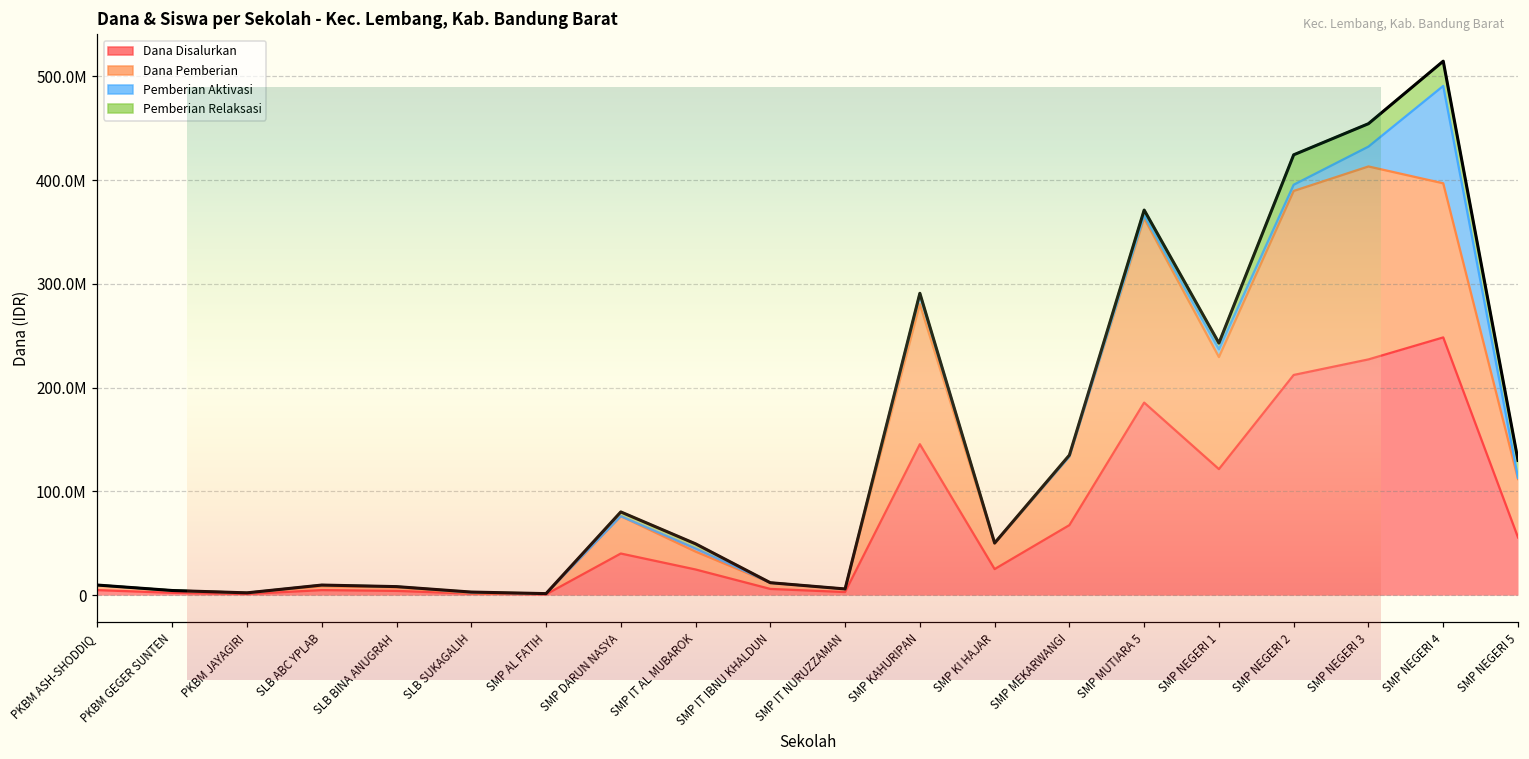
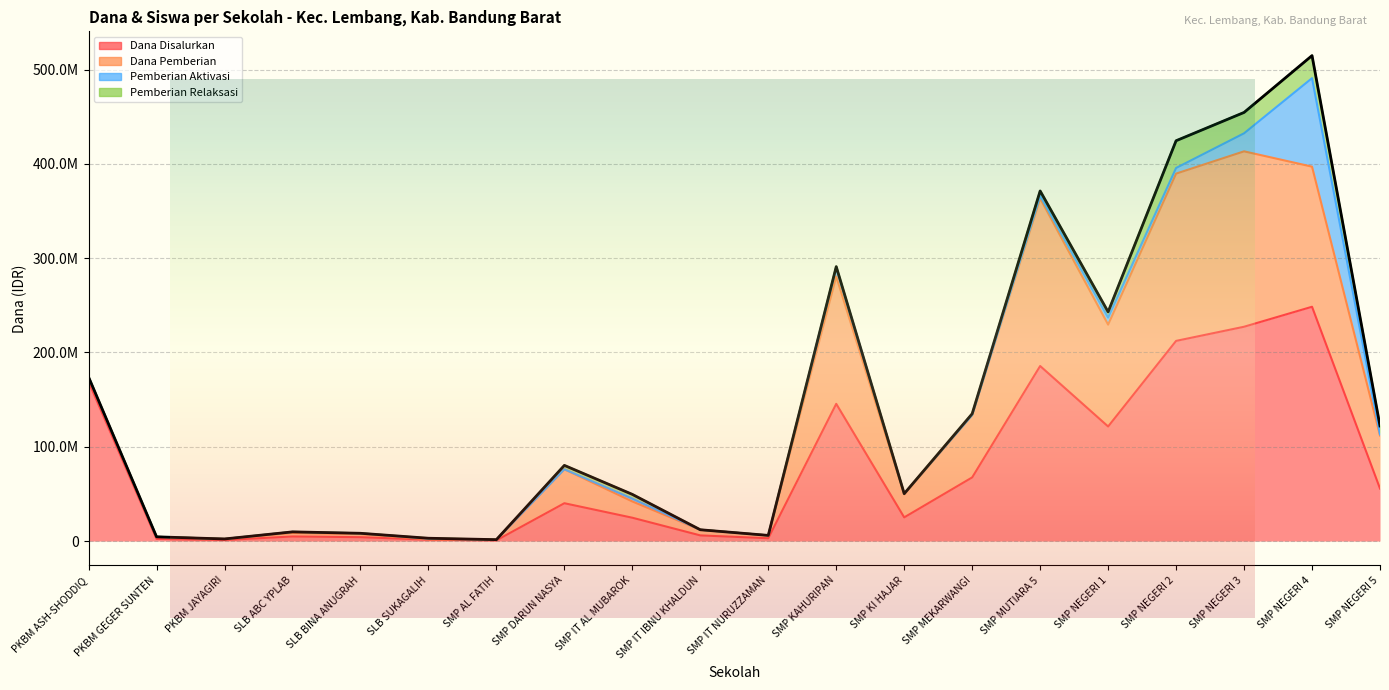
  {
    "Dana Disalurkan": {
-     "PKBM ASH-SHODDIQ": 0,
+     "PKBM ASH-SHODDIQ": 170000000,
      "SMP NEGERI 4": 250000000,
      "SMP NEGERI 5": 60000000
    },
    "Dana Pemberian": {
      "SMP NEGERI 4": 150000000
    },
    "Pemberian Aktivasi": {
      "SMP NEGERI 4": 90000000
    },
    "Pemberian Relaksasi": {
      "SMP NEGERI 4": 20000000,
-     "SMP NEGERI 5": 20000000
+     "SMP NEGERI 5": 10000000
    }
  }
